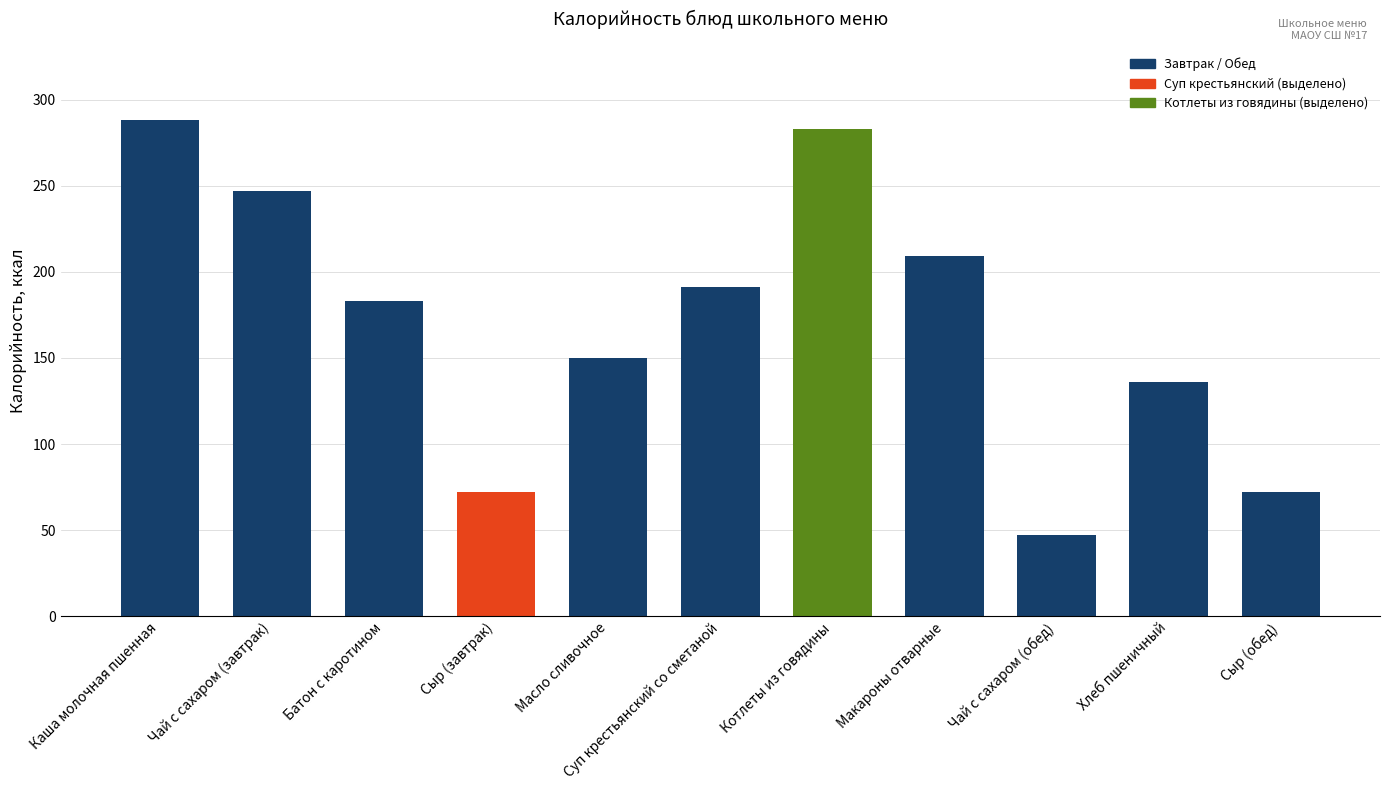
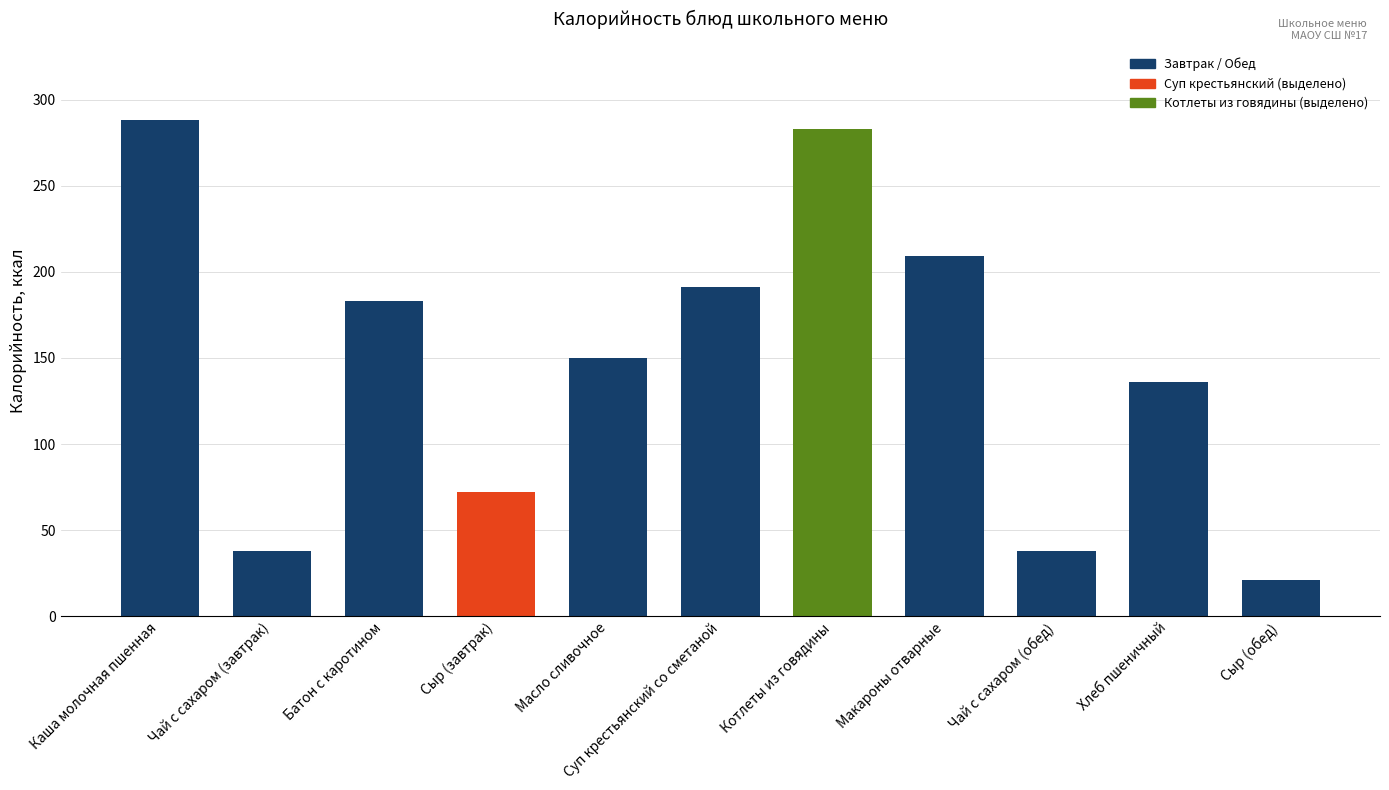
  {
    "Каша молочная пшенная": 288,
-   "Чай с сахаром (завтрак)": 247,
+   "Чай с сахаром (завтрак)": 38,
    "Батон с каротином": 183,
    "Сыр (завтрак)": 72,
    "Масло сливочное": 150,
    "Суп крестьянский со сметаной": 191,
    "Котлеты из говядины": 283,
    "Макароны отварные": 209,
-   "Чай с сахаром (обед)": 47,
+   "Чай с сахаром (обед)": 38,
    "Хлеб пшеничный": 136,
-   "Сыр (обед)": 72
+   "Сыр (обед)": 21
  }
